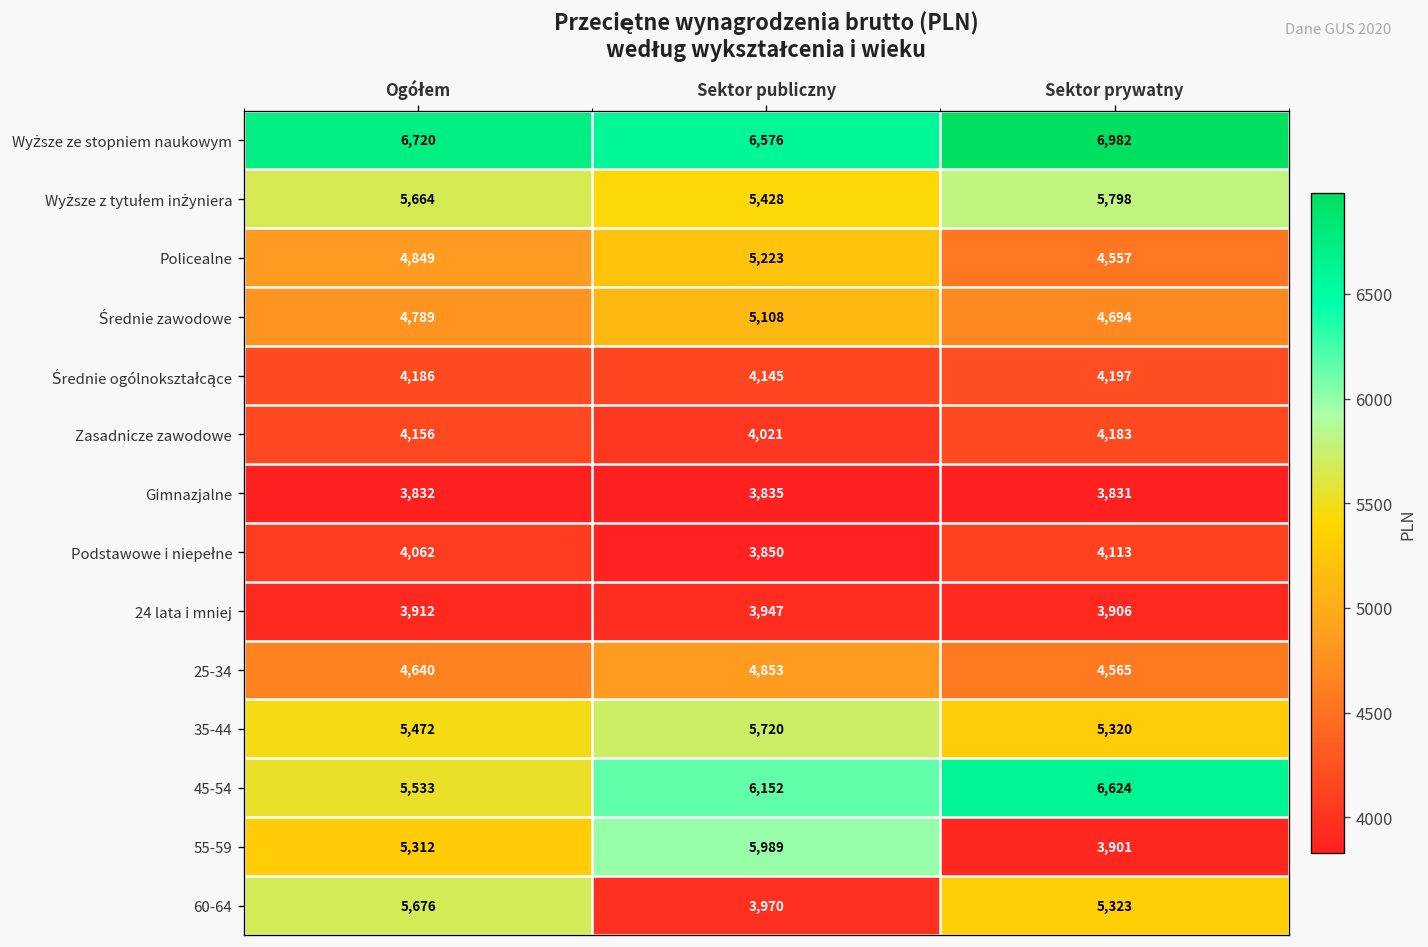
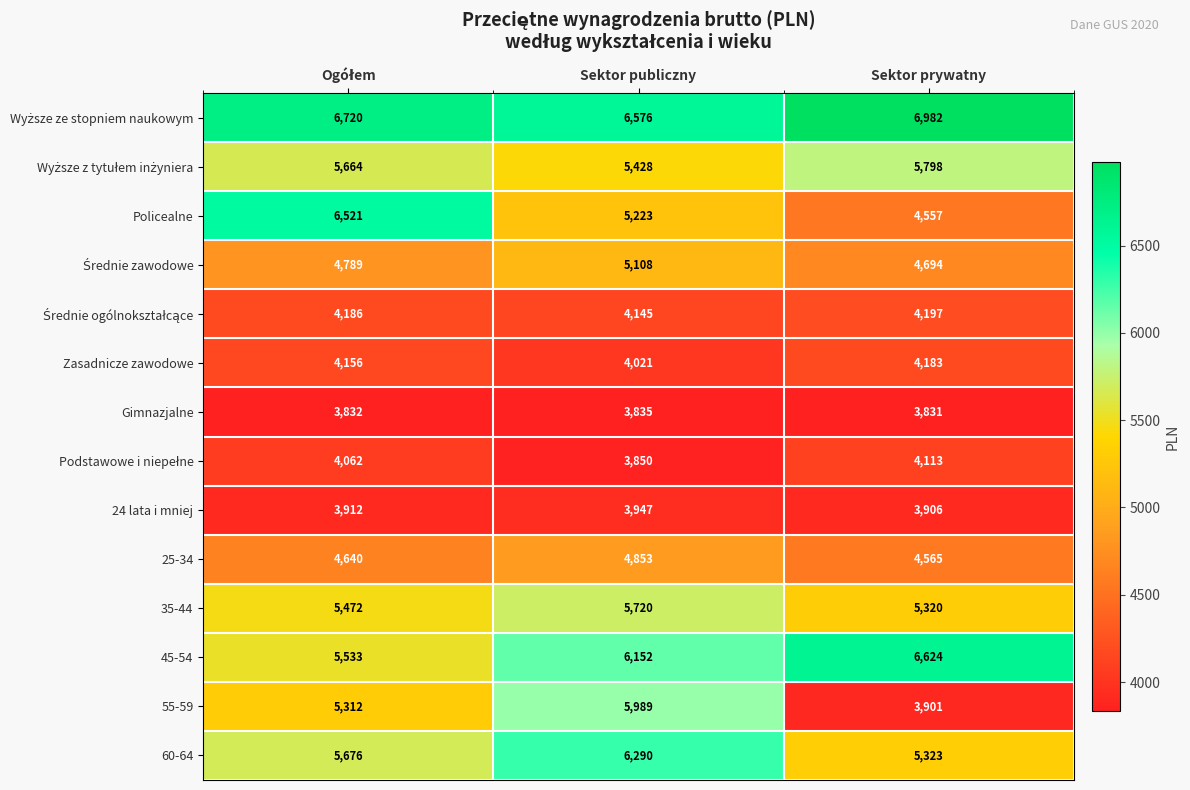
  {
    "Wyższe ze stopniem naukowym": {
      "Ogółem": "6,720",
      "Sektor publiczny": "6,576",
      "Sektor prywatny": "6,982"
    },
    "Wyższe z tytułem inżyniera": {
      "Ogółem": "5,664",
      "Sektor publiczny": "5,428",
      "Sektor prywatny": "5,798"
    },
    "Policealne": {
-     "Ogółem": "4,849",
+     "Ogółem": "6,521",
      "Sektor publiczny": "5,223",
      "Sektor prywatny": "4,557"
    },
    "Średnie zawodowe": {
      "Ogółem": "4,789",
      "Sektor publiczny": "5,108",
      "Sektor prywatny": "4,694"
    },
    "Średnie ogólnokształcące": {
      "Ogółem": "4,186",
      "Sektor publiczny": "4,145",
      "Sektor prywatny": "4,197"
    },
    "Zasadnicze zawodowe": {
      "Ogółem": "4,156",
      "Sektor publiczny": "4,021",
      "Sektor prywatny": "4,183"
    },
    "Gimnazjalne": {
      "Ogółem": "3,832",
      "Sektor publiczny": "3,835",
      "Sektor prywatny": "3,831"
    },
    "Podstawowe i niepełne": {
      "Ogółem": "4,062",
      "Sektor publiczny": "3,850",
      "Sektor prywatny": "4,113"
    },
    "24 lata i mniej": {
      "Ogółem": "3,912",
      "Sektor publiczny": "3,947",
      "Sektor prywatny": "3,906"
    },
    "25-34": {
      "Ogółem": "4,640",
      "Sektor publiczny": "4,853",
      "Sektor prywatny": "4,565"
    },
    "35-44": {
      "Ogółem": "5,472",
      "Sektor publiczny": "5,720",
      "Sektor prywatny": "5,320"
    },
    "45-54": {
      "Ogółem": "5,533",
      "Sektor publiczny": "6,152",
      "Sektor prywatny": "6,624"
    },
    "55-59": {
      "Ogółem": "5,312",
      "Sektor publiczny": "5,989",
      "Sektor prywatny": "3,901"
    },
    "60-64": {
      "Ogółem": "5,676",
-     "Sektor publiczny": "3,970",
+     "Sektor publiczny": "6,290",
      "Sektor prywatny": "5,323"
    }
  }
